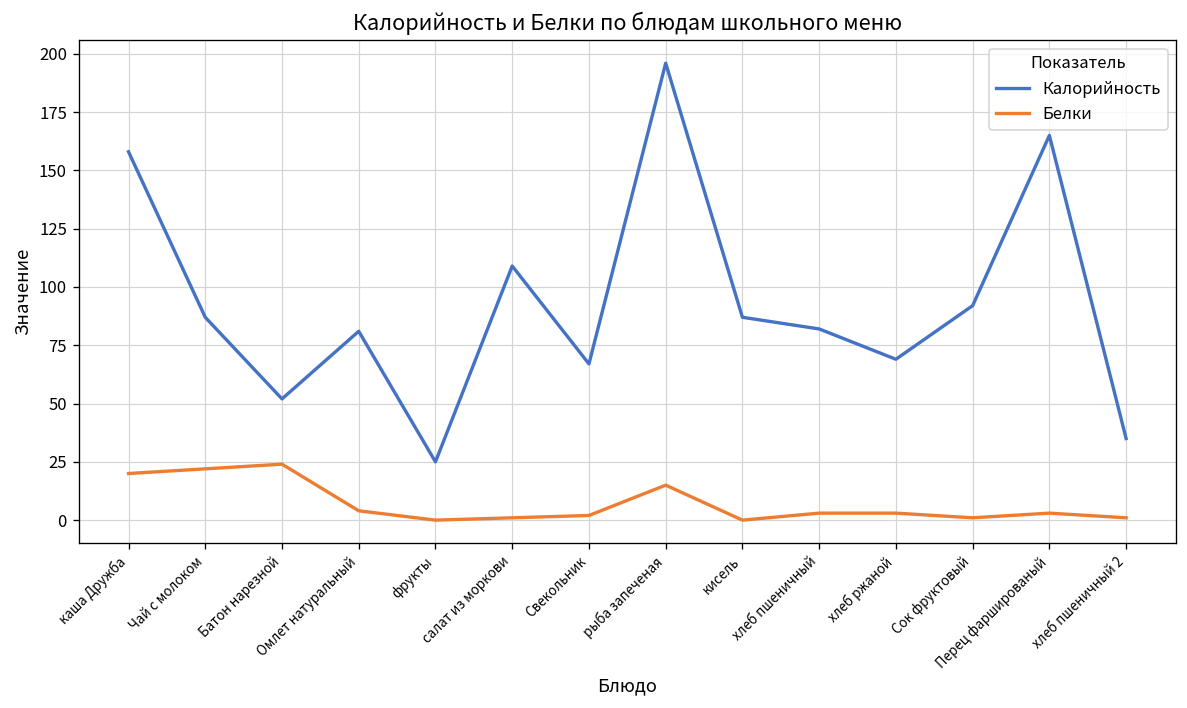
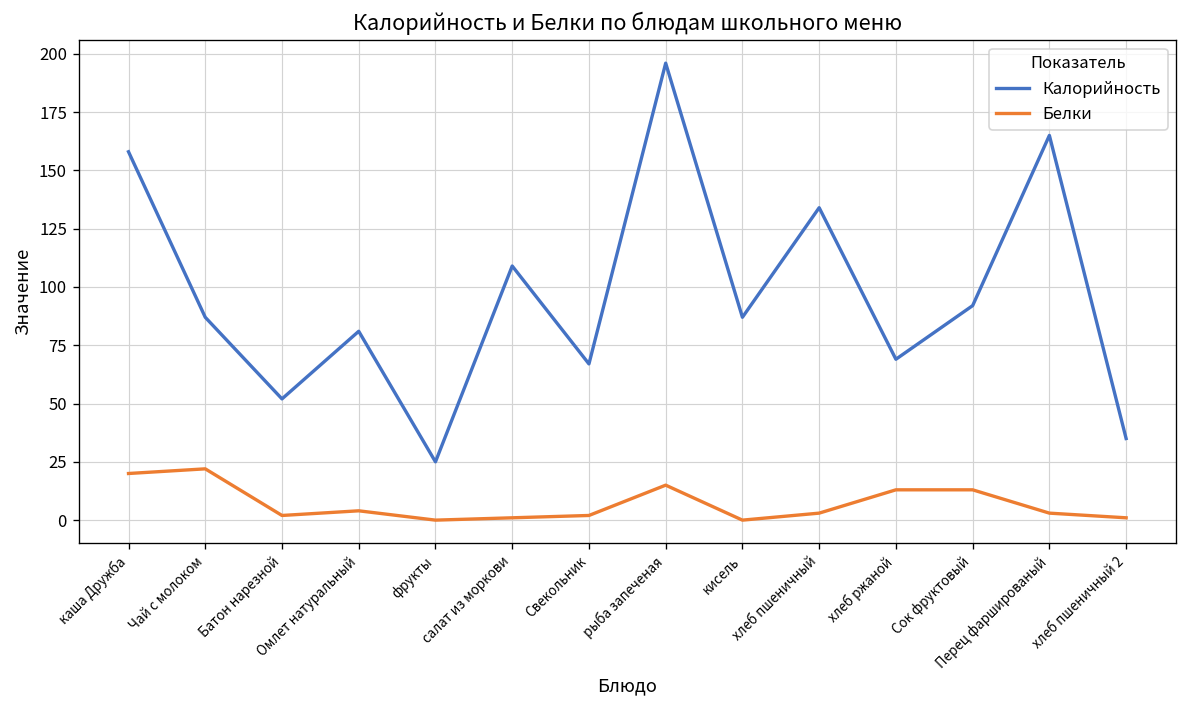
  {
    "Калорийность": {
      "каша Дружба": 158,
      "Чай с молоком": 87,
      "Батон нарезной": 52,
      "Омлет натуральный": 81,
      "фрукты": 25,
      "салат из моркови": 109,
      "Свекольник": 67,
      "рыба запеченая": 196,
      "кисель": 87,
-     "хлеб пшеничный": 82,
+     "хлеб пшеничный": 134,
      "хлеб ржаной": 69,
      "Сок фруктовый": 92,
      "Перец фаршированый": 165,
      "хлеб пшеничный 2": 35
    },
    "Белки": {
      "каша Дружба": 20,
      "Чай с молоком": 22,
-     "Батон нарезной": 24,
+     "Батон нарезной": 2,
      "Омлет натуральный": 4,
      "фрукты": 0,
      "салат из моркови": 1,
      "Свекольник": 2,
      "рыба запеченая": 15,
      "кисель": 0,
      "хлеб пшеничный": 3,
-     "хлеб ржаной": 3,
-     "Сок фруктовый": 1,
+     "хлеб ржаной": 13,
+     "Сок фруктовый": 13,
      "Перец фаршированый": 3,
      "хлеб пшеничный 2": 1
    }
  }
